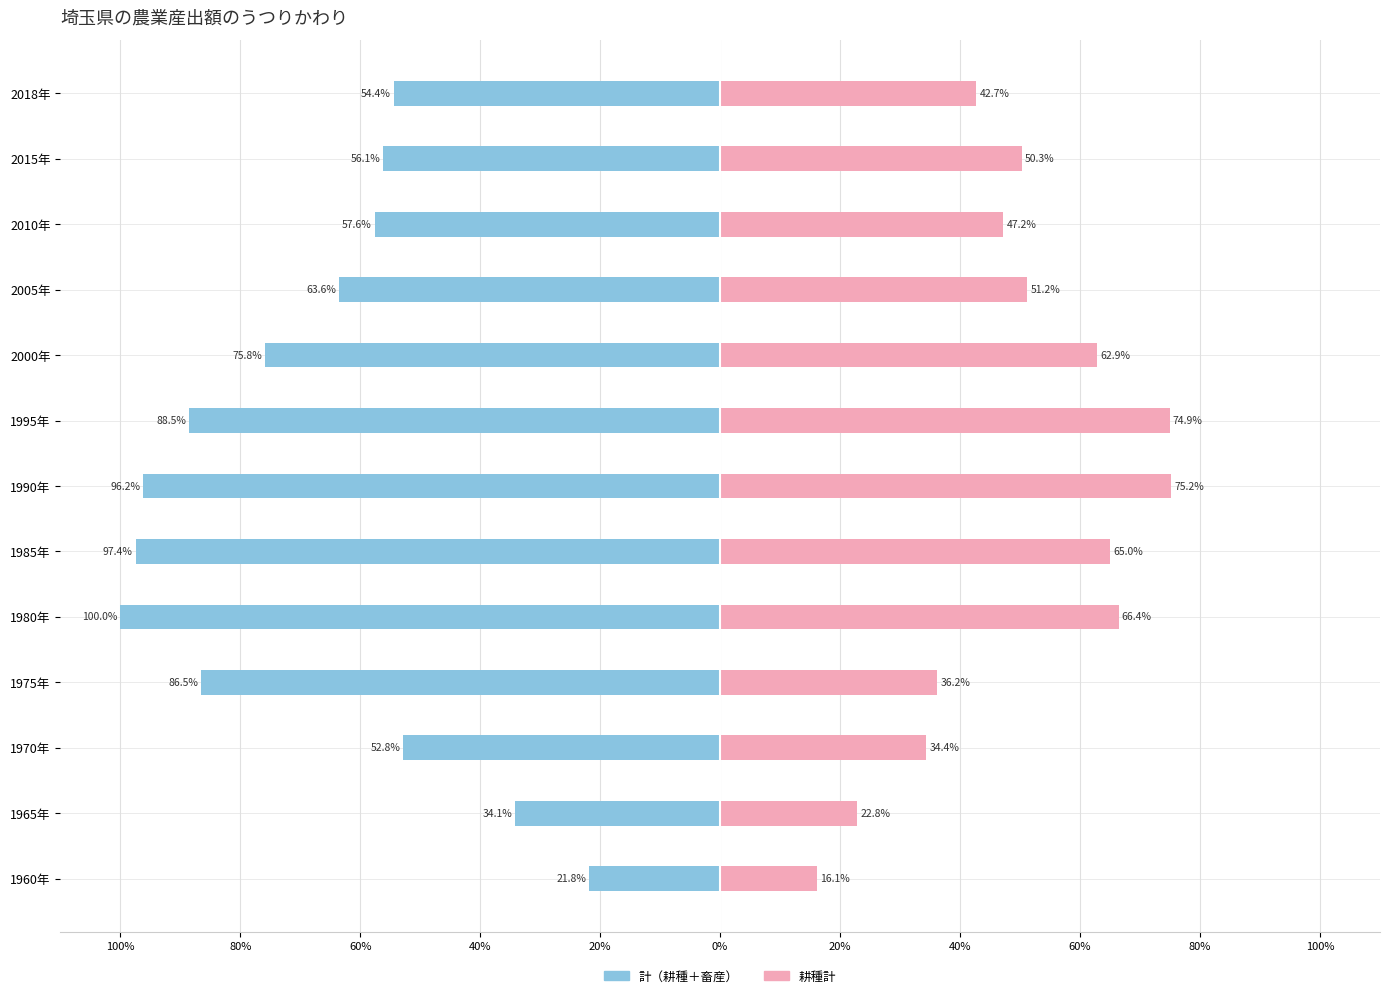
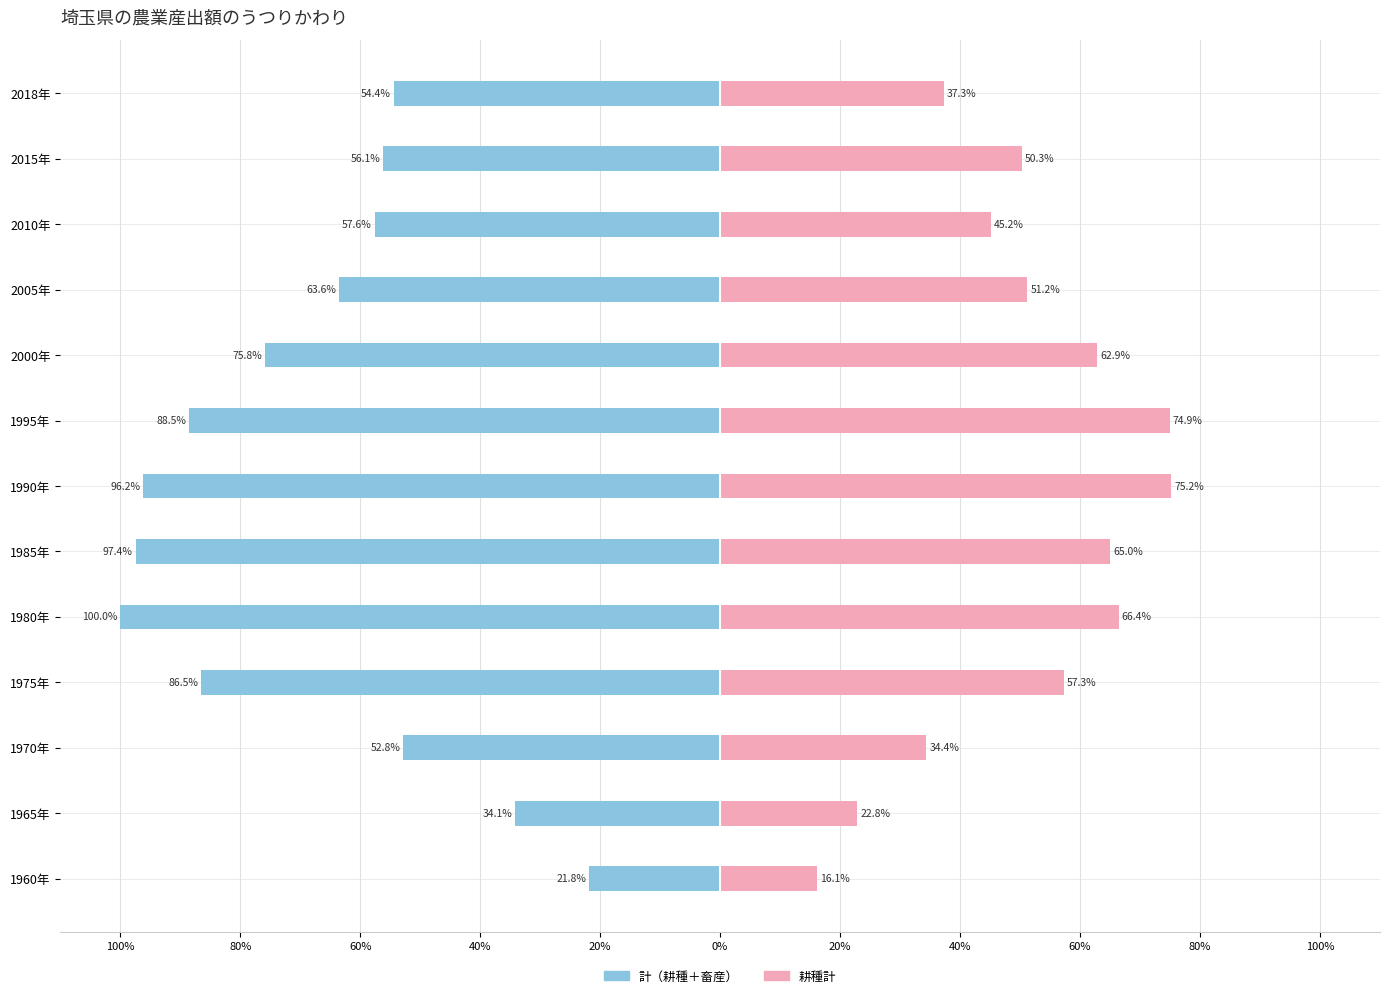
  {
    "耕種計": {
-     "2018年": "42.7%",
+     "2018年": "37.3%",
      "2015年": "50.3%",
-     "2010年": "47.2%",
+     "2010年": "45.2%",
      "2005年": "51.2%",
      "2000年": "62.9%",
      "1995年": "74.9%",
      "1990年": "75.2%",
      "1985年": "65.0%",
      "1980年": "66.4%",
-     "1975年": "36.2%",
+     "1975年": "57.3%",
      "1970年": "34.4%",
      "1965年": "22.8%",
      "1960年": "16.1%"
    }
  }
